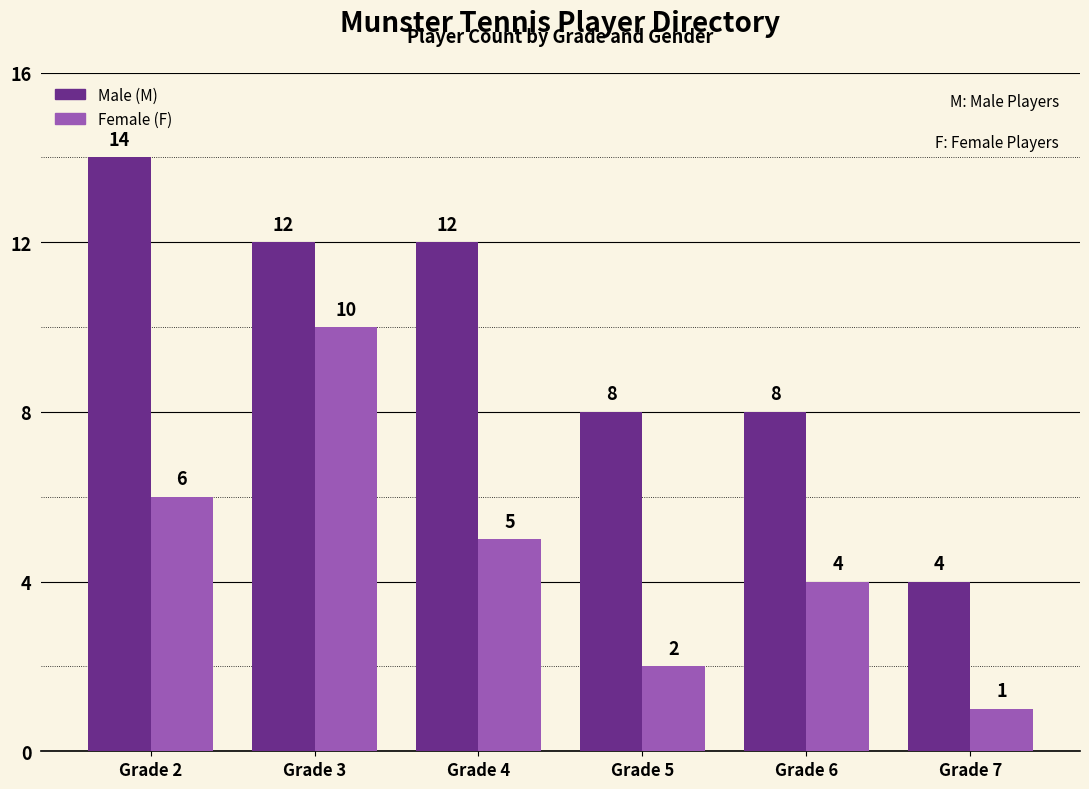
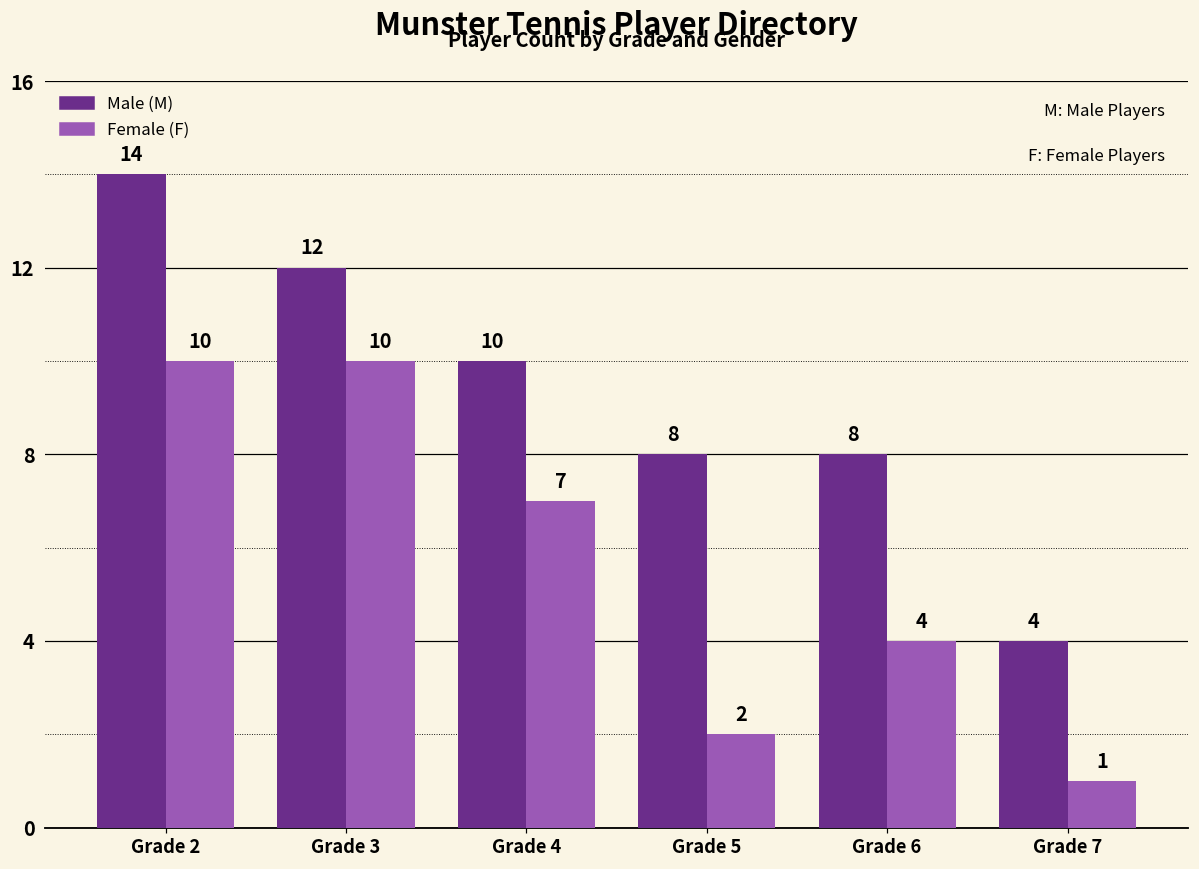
  {
    "Male (M)": {
      "Grade 2": 14,
      "Grade 3": 12,
-     "Grade 4": 12,
+     "Grade 4": 10,
      "Grade 5": 8,
      "Grade 6": 8,
      "Grade 7": 4
    },
    "Female (F)": {
-     "Grade 2": 6,
+     "Grade 2": 10,
      "Grade 3": 10,
-     "Grade 4": 5,
+     "Grade 4": 7,
      "Grade 5": 2,
      "Grade 6": 4,
      "Grade 7": 1
    }
  }
